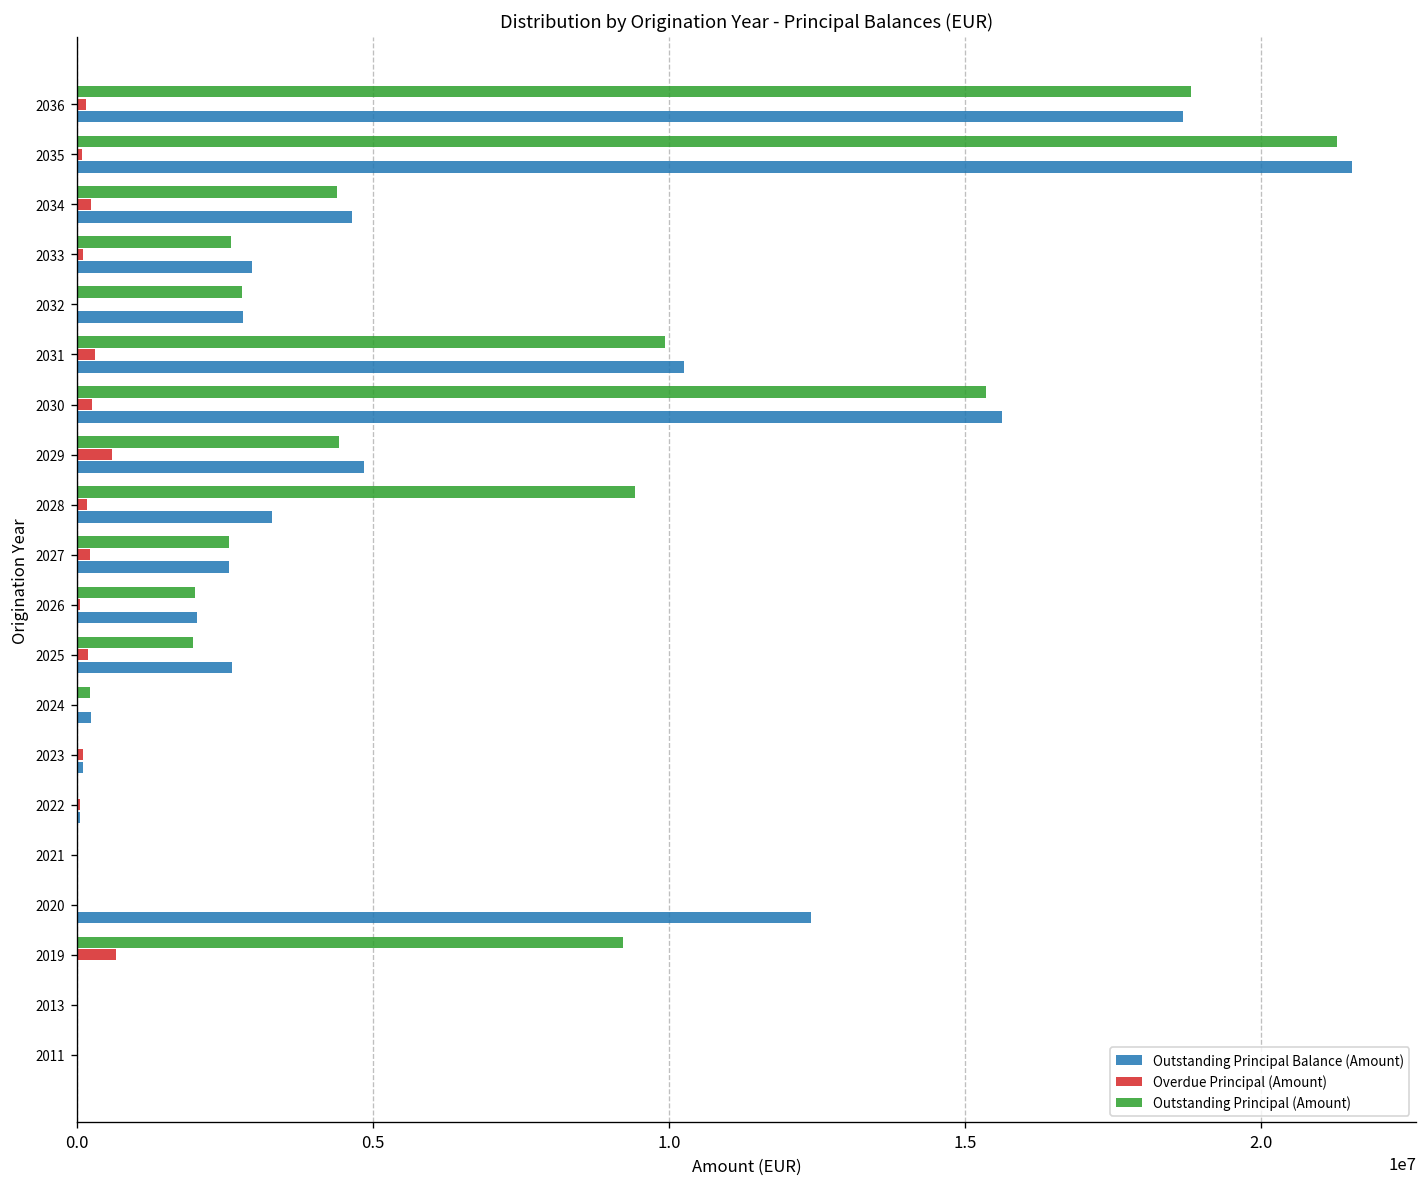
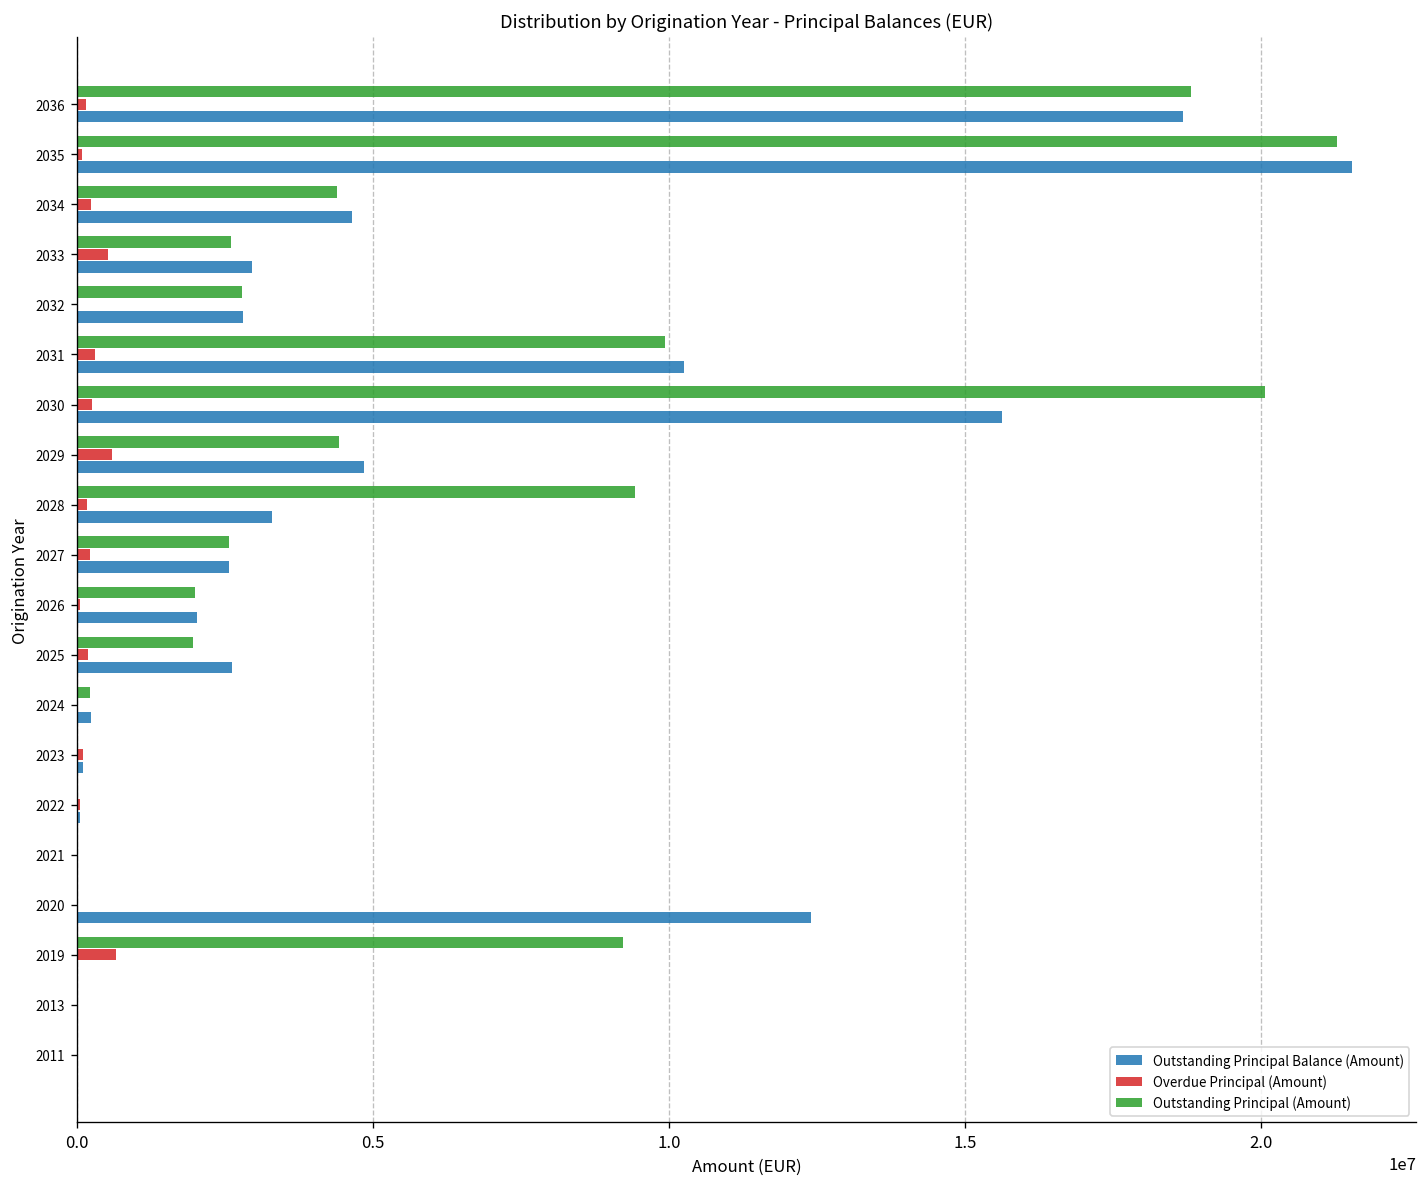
  {
    "Outstanding Principal Balance (Amount)": {
      "2036": 18700000,
      "2035": 21500000,
      "2034": 4700000,
      "2033": 3000000,
      "2032": 2800000,
      "2031": 10200000,
      "2030": 15600000,
      "2029": 4800000,
      "2028": 3300000,
      "2027": 2600000,
      "2026": 2000000,
      "2025": 2600000,
      "2024": 200000,
      "2023": 100000,
      "2020": 12400000
    },
    "Overdue Principal (Amount)": {
      "2036": 100000,
      "2035": 100000,
      "2034": 200000,
-     "2033": 100000,
+     "2033": 500000,
      "2031": 300000,
      "2030": 300000,
      "2029": 600000,
      "2028": 200000,
      "2027": 200000,
      "2025": 200000,
      "2023": 100000,
      "2019": 700000
    },
    "Outstanding Principal (Amount)": {
      "2036": 18800000,
      "2035": 21300000,
      "2034": 4400000,
      "2033": 2600000,
      "2032": 2800000,
      "2031": 9900000,
-     "2030": 15400000,
+     "2030": 20100000,
      "2029": 4400000,
      "2028": 9400000,
      "2027": 2600000,
      "2026": 2000000,
      "2025": 2000000,
      "2024": 200000,
      "2023": 0,
      "2022": 0,
      "2021": 0,
      "2020": 0,
      "2019": 9200000,
      "2013": 0,
      "2011": 0
    }
  }
